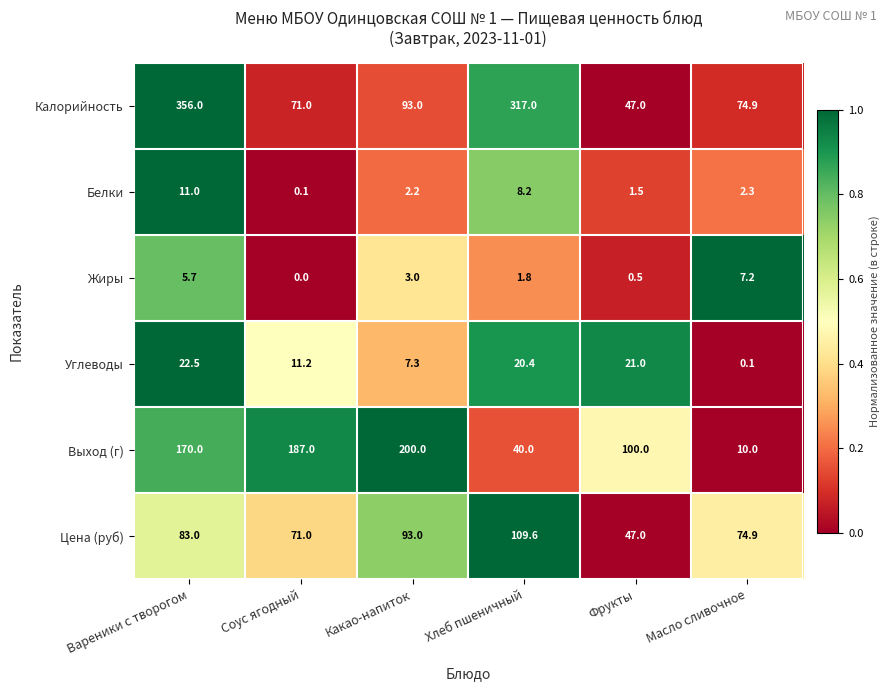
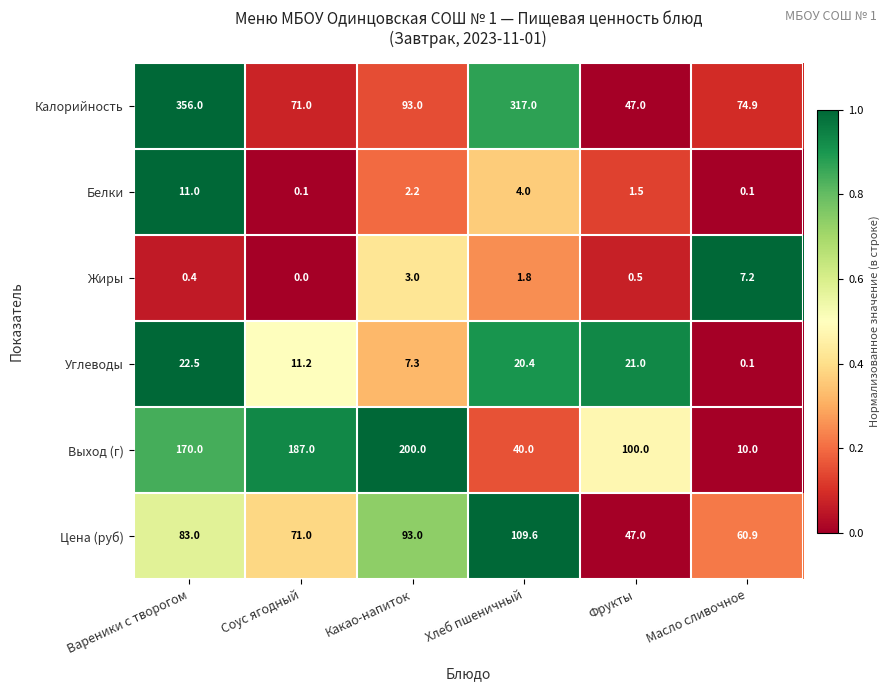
  {
    "Калорийность": {
      "Вареники с творогом": 356.0,
      "Соус ягодный": 71.0,
      "Какао-напиток": 93.0,
      "Хлеб пшеничный": 317.0,
      "Фрукты": 47.0,
      "Масло сливочное": 74.9
    },
    "Белки": {
      "Вареники с творогом": 11.0,
      "Соус ягодный": 0.1,
      "Какао-напиток": 2.2,
-     "Хлеб пшеничный": 8.2,
+     "Хлеб пшеничный": 4.0,
      "Фрукты": 1.5,
-     "Масло сливочное": 2.3
+     "Масло сливочное": 0.1
    },
    "Жиры": {
-     "Вареники с творогом": 5.7,
+     "Вареники с творогом": 0.4,
      "Соус ягодный": 0.0,
      "Какао-напиток": 3.0,
      "Хлеб пшеничный": 1.8,
      "Фрукты": 0.5,
      "Масло сливочное": 7.2
    },
    "Углеводы": {
      "Вареники с творогом": 22.5,
      "Соус ягодный": 11.2,
      "Какао-напиток": 7.3,
      "Хлеб пшеничный": 20.4,
      "Фрукты": 21.0,
      "Масло сливочное": 0.1
    },
    "Выход (г)": {
      "Вареники с творогом": 170.0,
      "Соус ягодный": 187.0,
      "Какао-напиток": 200.0,
      "Хлеб пшеничный": 40.0,
      "Фрукты": 100.0,
      "Масло сливочное": 10.0
    },
    "Цена (руб)": {
      "Вареники с творогом": 83.0,
      "Соус ягодный": 71.0,
      "Какао-напиток": 93.0,
      "Хлеб пшеничный": 109.6,
      "Фрукты": 47.0,
-     "Масло сливочное": 74.9
+     "Масло сливочное": 60.9
    }
  }
